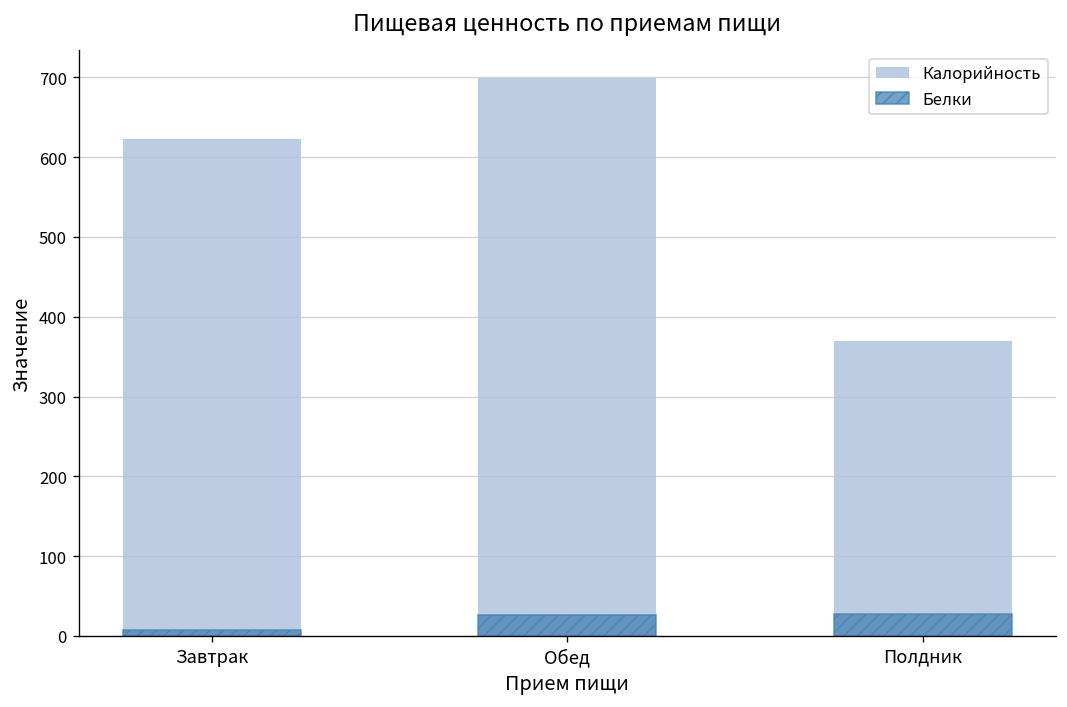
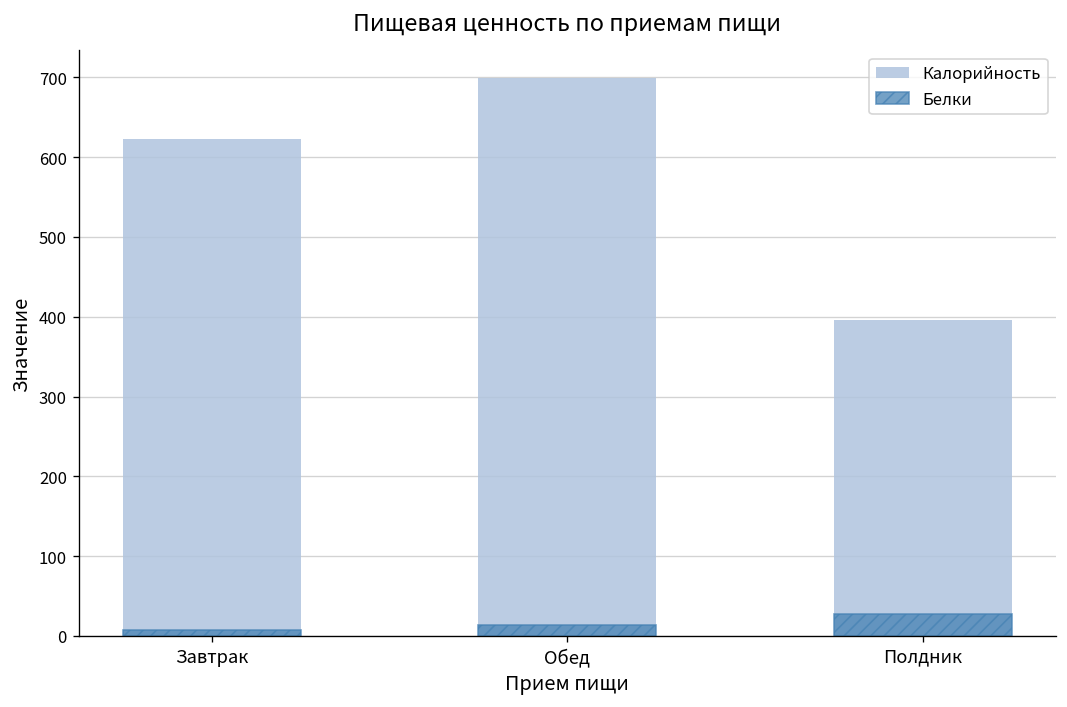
  {
    "Калорийность": {
      "Завтрак": 620,
      "Обед": 700,
-     "Полдник": 370
+     "Полдник": 400
    },
    "Белки": {
-     "Обед": 30
+     "Обед": 10
    }
  }
